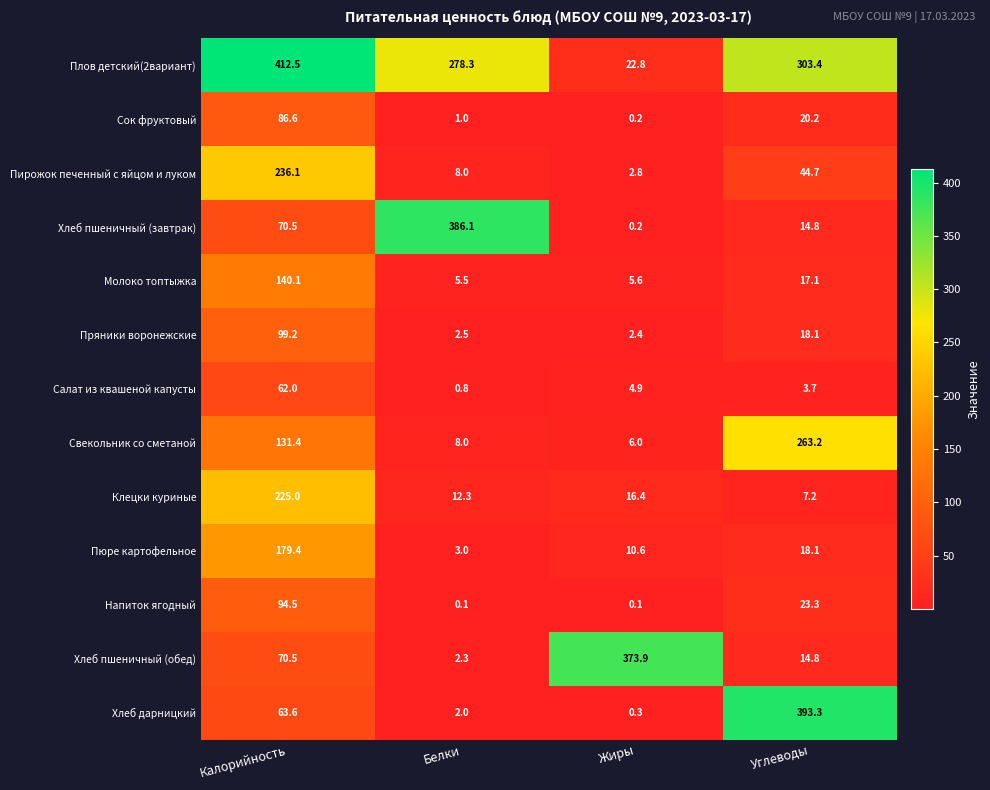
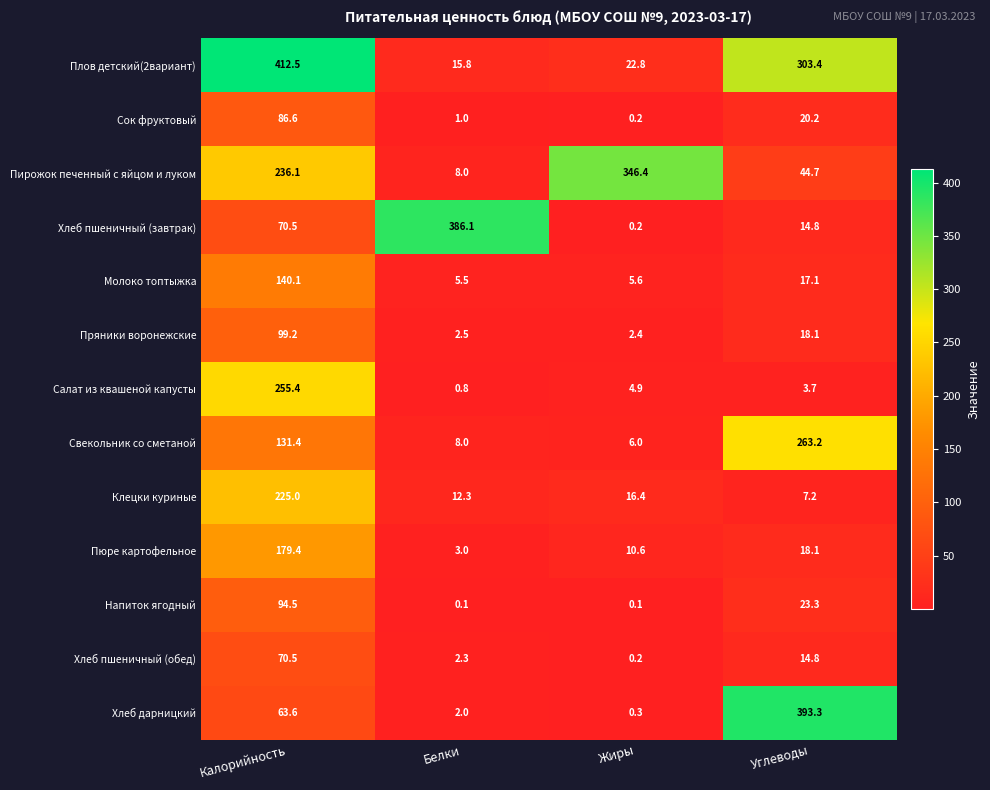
  {
    "Плов детский(2вариант)": {
      "Калорийность": 412.5,
-     "Белки": 278.3,
+     "Белки": 15.8,
      "Жиры": 22.8,
      "Углеводы": 303.4
    },
    "Сок фруктовый": {
      "Калорийность": 86.6,
      "Белки": 1.0,
      "Жиры": 0.2,
      "Углеводы": 20.2
    },
    "Пирожок печенный с яйцом и луком": {
      "Калорийность": 236.1,
      "Белки": 8.0,
-     "Жиры": 2.8,
+     "Жиры": 346.4,
      "Углеводы": 44.7
    },
    "Хлеб пшеничный (завтрак)": {
      "Калорийность": 70.5,
      "Белки": 386.1,
      "Жиры": 0.2,
      "Углеводы": 14.8
    },
    "Молоко топтыжка": {
      "Калорийность": 140.1,
      "Белки": 5.5,
      "Жиры": 5.6,
      "Углеводы": 17.1
    },
    "Пряники воронежские": {
      "Калорийность": 99.2,
      "Белки": 2.5,
      "Жиры": 2.4,
      "Углеводы": 18.1
    },
    "Салат из квашеной капусты": {
-     "Калорийность": 62.0,
+     "Калорийность": 255.4,
      "Белки": 0.8,
      "Жиры": 4.9,
      "Углеводы": 3.7
    },
    "Свекольник со сметаной": {
      "Калорийность": 131.4,
      "Белки": 8.0,
      "Жиры": 6.0,
      "Углеводы": 263.2
    },
    "Клецки куриные": {
      "Калорийность": 225.0,
      "Белки": 12.3,
      "Жиры": 16.4,
      "Углеводы": 7.2
    },
    "Пюре картофельное": {
      "Калорийность": 179.4,
      "Белки": 3.0,
      "Жиры": 10.6,
      "Углеводы": 18.1
    },
    "Напиток ягодный": {
      "Калорийность": 94.5,
      "Белки": 0.1,
      "Жиры": 0.1,
      "Углеводы": 23.3
    },
    "Хлеб пшеничный (обед)": {
      "Калорийность": 70.5,
      "Белки": 2.3,
-     "Жиры": 373.9,
+     "Жиры": 0.2,
      "Углеводы": 14.8
    },
    "Хлеб дарницкий": {
      "Калорийность": 63.6,
      "Белки": 2.0,
      "Жиры": 0.3,
      "Углеводы": 393.3
    }
  }
